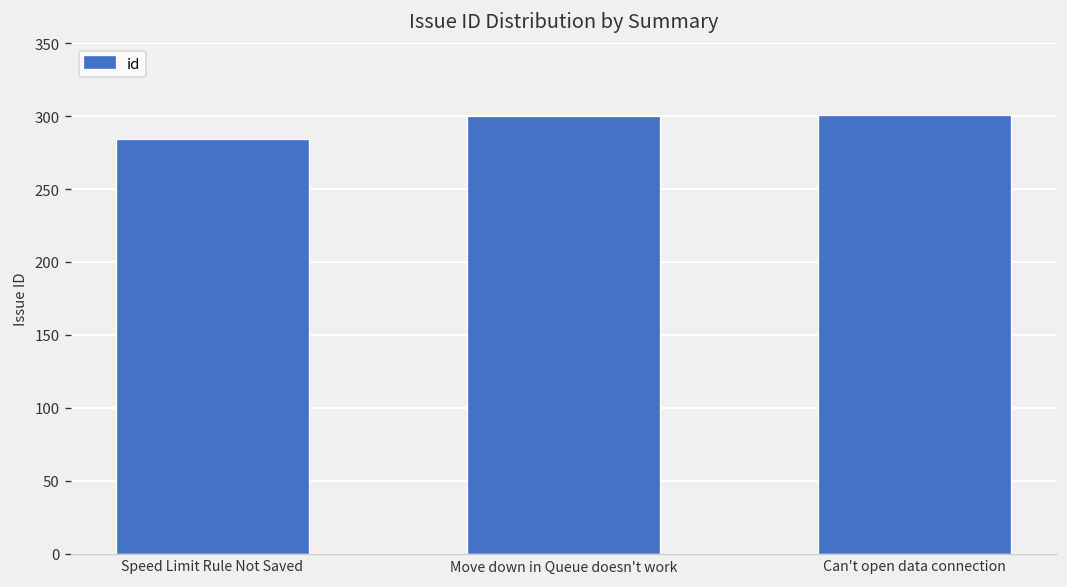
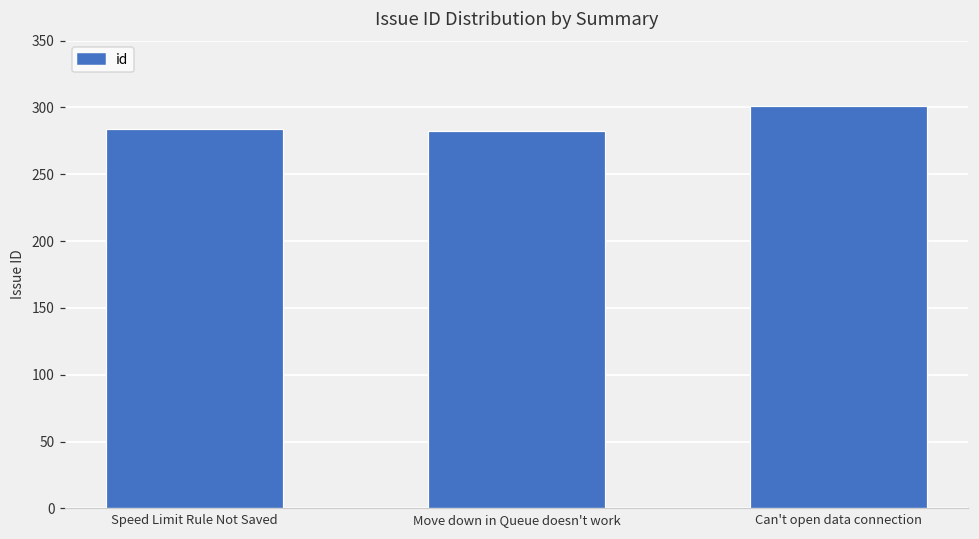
  {
    "Speed Limit Rule Not Saved": 284,
-   "Move down in Queue doesn't work": 300,
+   "Move down in Queue doesn't work": 282,
    "Can't open data connection": 301
  }
